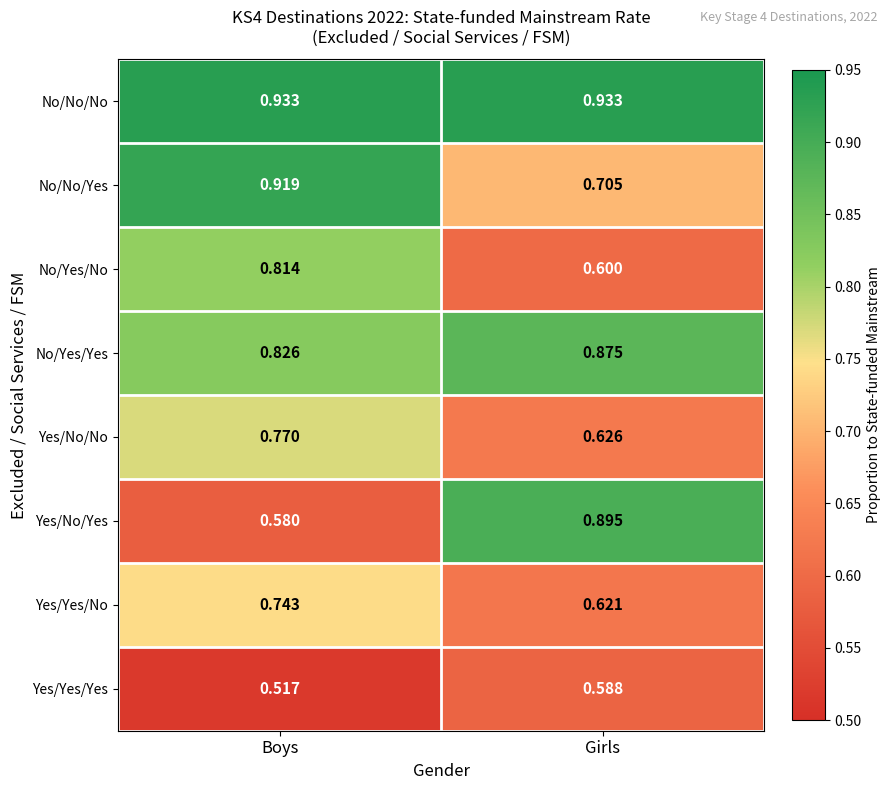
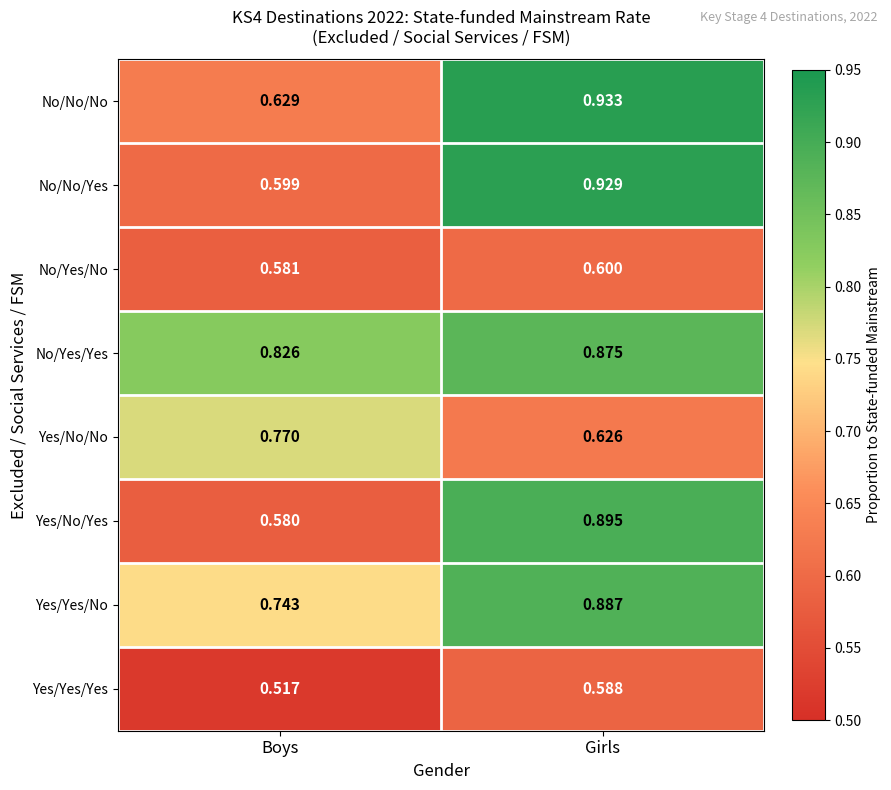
  {
    "No/No/No": {
-     "Boys": 0.933,
+     "Boys": 0.629,
      "Girls": 0.933
    },
    "No/No/Yes": {
-     "Boys": 0.919,
-     "Girls": 0.705
+     "Boys": 0.599,
+     "Girls": 0.929
    },
    "No/Yes/No": {
-     "Boys": 0.814,
+     "Boys": 0.581,
      "Girls": 0.600
    },
    "No/Yes/Yes": {
      "Boys": 0.826,
      "Girls": 0.875
    },
    "Yes/No/No": {
      "Boys": 0.770,
      "Girls": 0.626
    },
    "Yes/No/Yes": {
      "Boys": 0.580,
      "Girls": 0.895
    },
    "Yes/Yes/No": {
      "Boys": 0.743,
-     "Girls": 0.621
+     "Girls": 0.887
    },
    "Yes/Yes/Yes": {
      "Boys": 0.517,
      "Girls": 0.588
    }
  }
